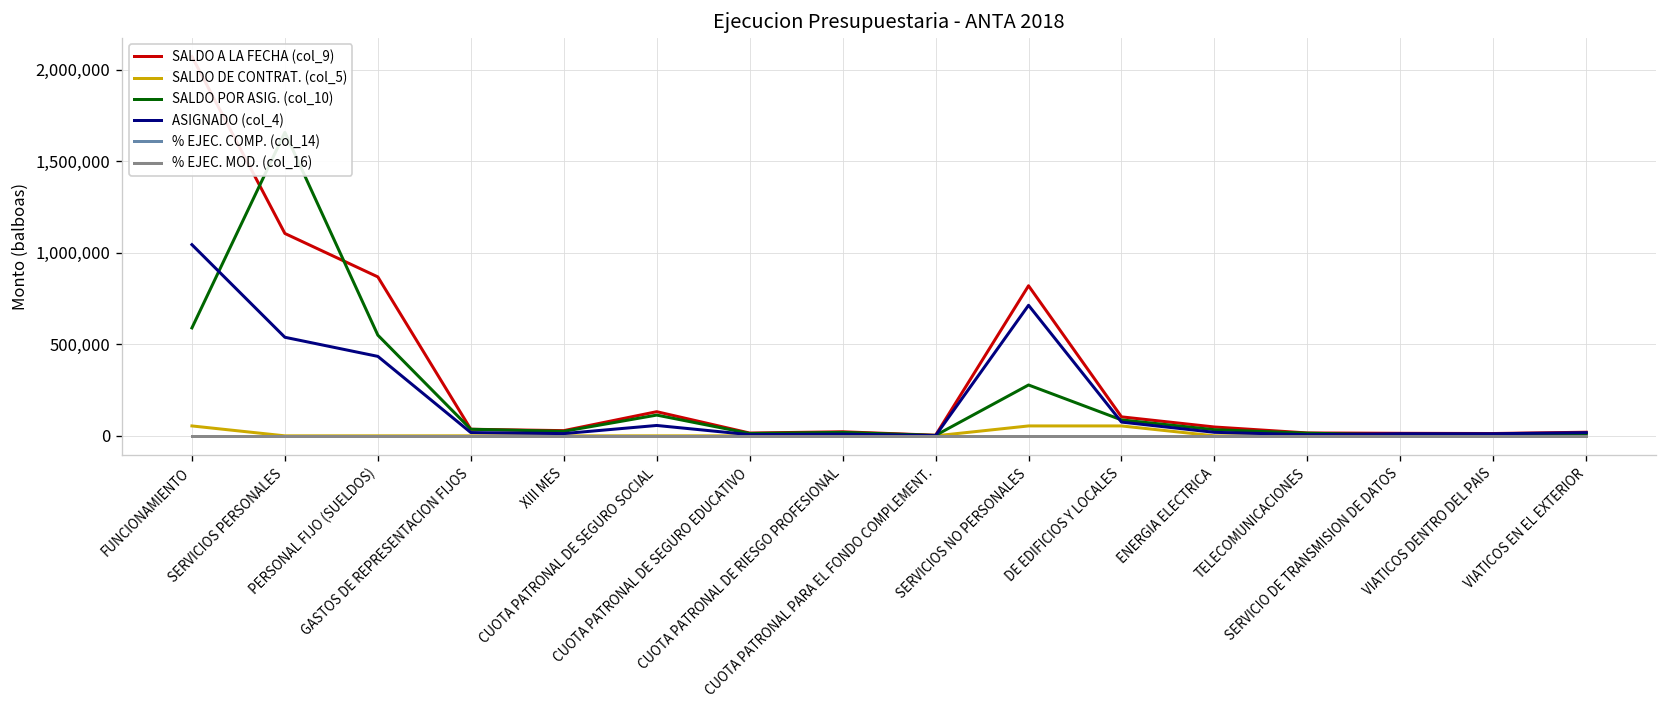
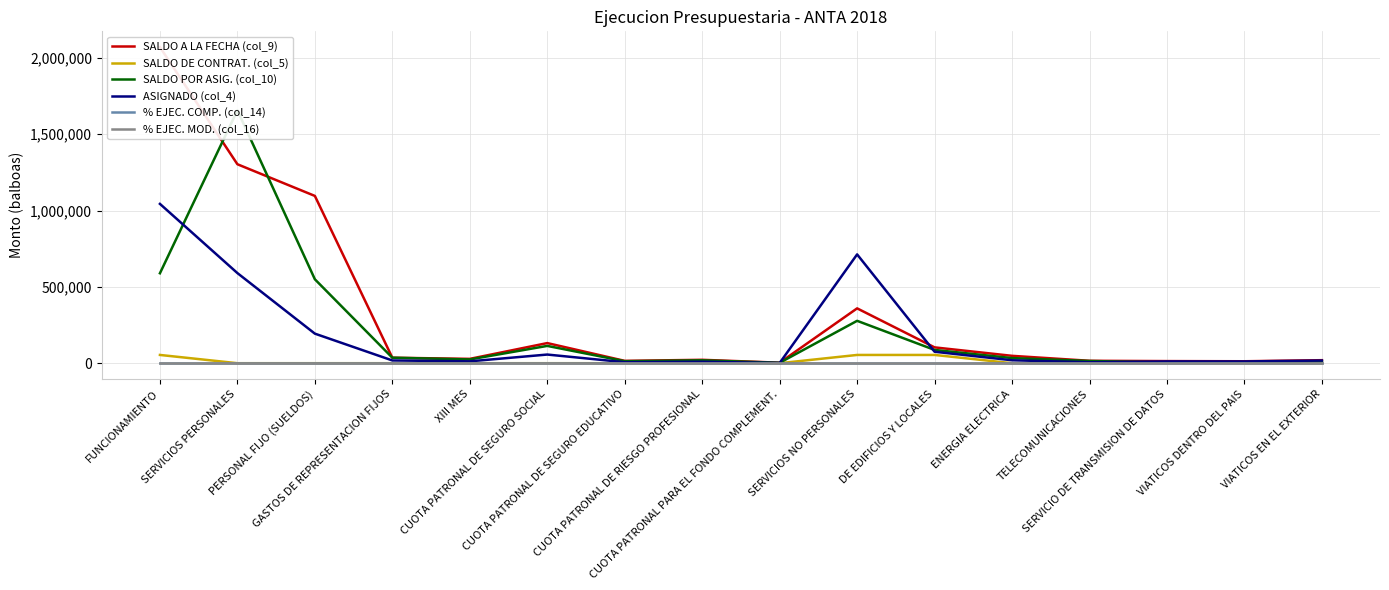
  {
    "SALDO A LA FECHA (col_9)": {
-     "SERVICIOS PERSONALES": "1,100,000",
-     "PERSONAL FIJO (SUELDOS)": "870,000",
+     "SERVICIOS PERSONALES": "1,300,000",
+     "PERSONAL FIJO (SUELDOS)": "1,100,000",
      "CUOTA PATRONAL DE SEGURO SOCIAL": "130,000",
-     "SERVICIOS NO PERSONALES": "820,000"
+     "SERVICIOS NO PERSONALES": "360,000"
    },
    "SALDO DE CONTRAT. (col_5)": {
      "FUNCIONAMIENTO": "50,000",
      "SERVICIOS NO PERSONALES": "50,000",
      "DE EDIFICIOS Y LOCALES": "50,000"
    },
    "SALDO POR ASIG. (col_10)": {
      "FUNCIONAMIENTO": "590,000",
      "PERSONAL FIJO (SUELDOS)": "550,000",
      "CUOTA PATRONAL DE SEGURO SOCIAL": "110,000",
      "SERVICIOS NO PERSONALES": "280,000"
    },
    "ASIGNADO (col_4)": {
      "FUNCIONAMIENTO": "1,040,000",
-     "SERVICIOS PERSONALES": "540,000",
-     "PERSONAL FIJO (SUELDOS)": "430,000",
+     "SERVICIOS PERSONALES": "590,000",
+     "PERSONAL FIJO (SUELDOS)": "190,000",
      "GASTOS DE REPRESENTACION FIJOS": "20,000",
      "CUOTA PATRONAL DE SEGURO SOCIAL": "60,000",
      "SERVICIOS NO PERSONALES": "710,000"
    },
    "% EJEC. MOD. (col_16)": {
      "FUNCIONAMIENTO": "0",
      "SERVICIOS NO PERSONALES": "0",
      "DE EDIFICIOS Y LOCALES": "0"
    }
  }
